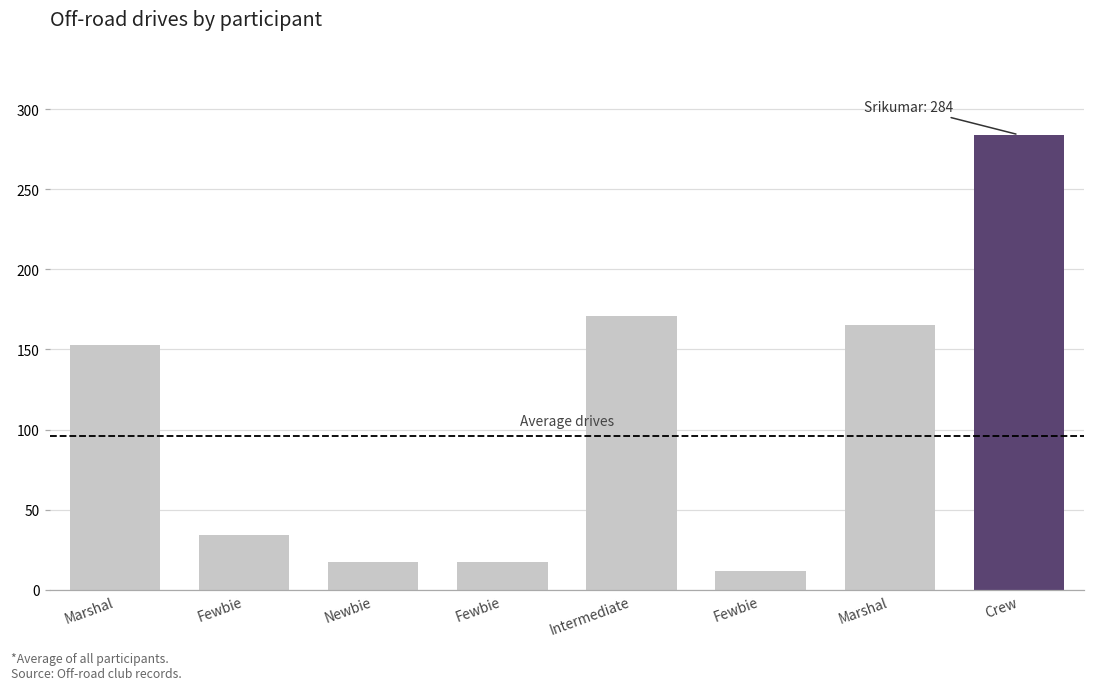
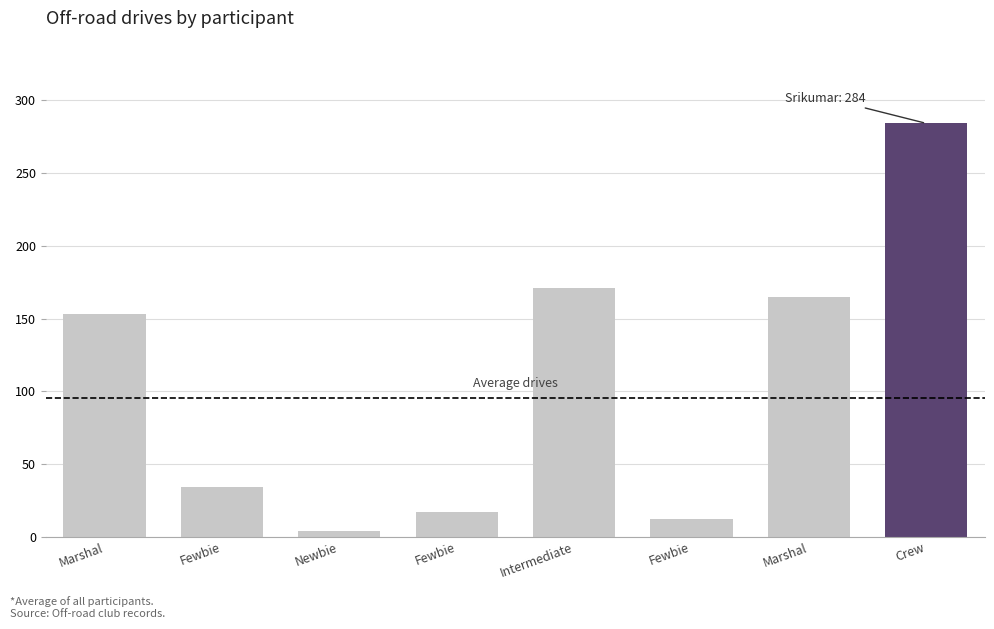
  {
-   "Newbie": 17,
+   "Newbie": 4,
    "Intermediate": 171
  }
